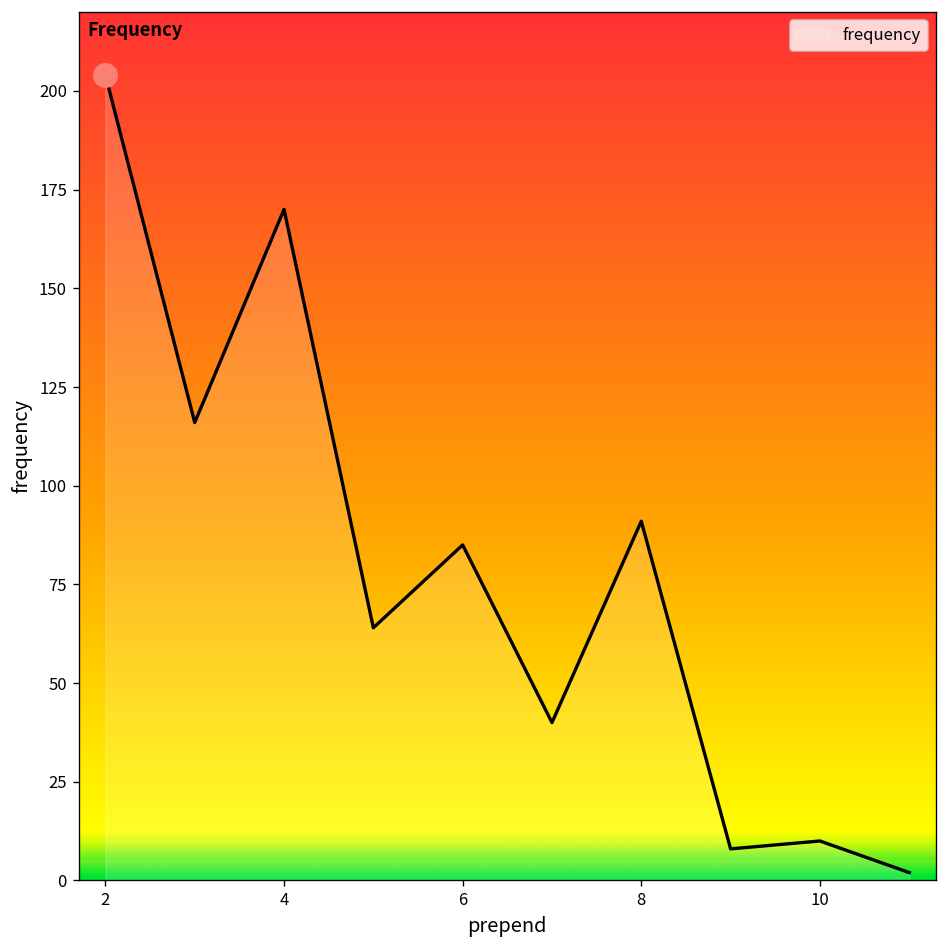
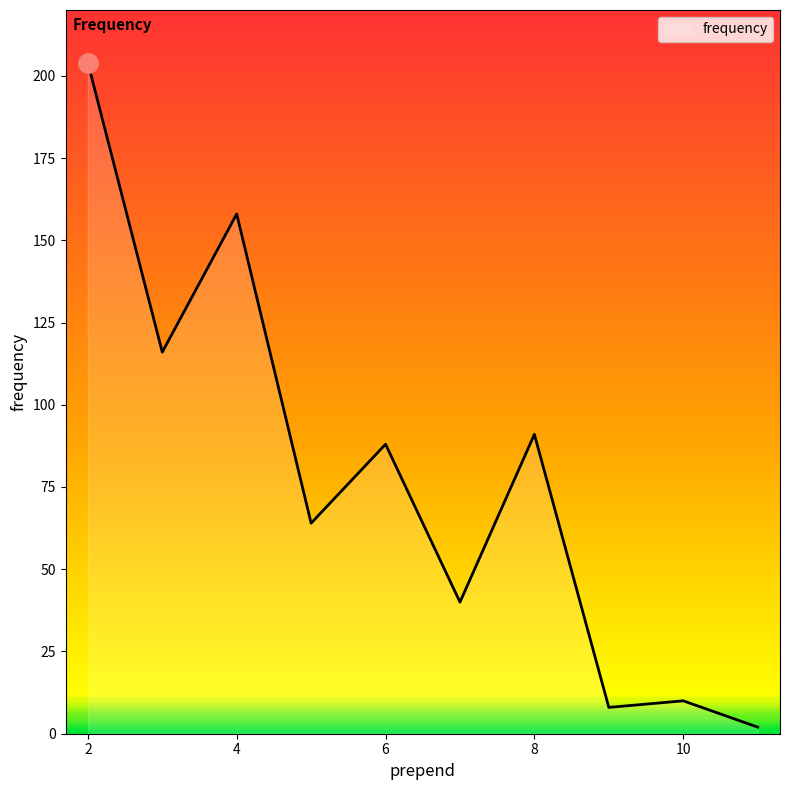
  {
    "frequency": {
-     "4": 170,
-     "6": 85,
+     "4": 158,
+     "6": 88,
      "8": 91,
      "10": 10
    }
  }
